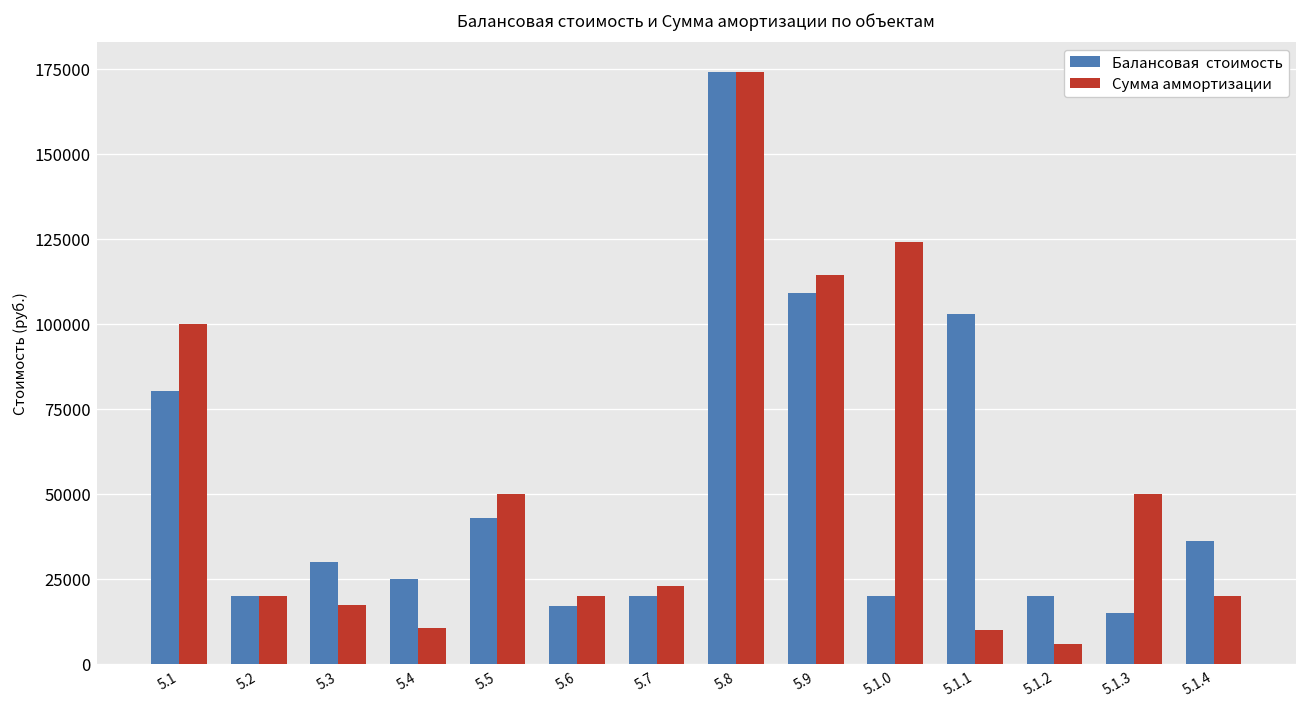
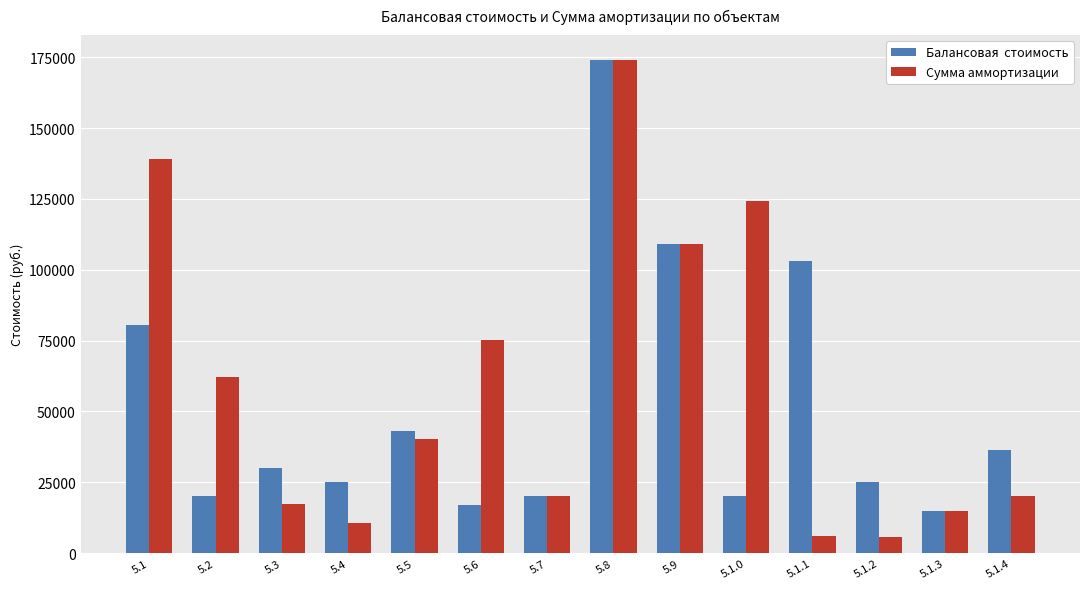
  {
    "Балансовая стоимость": {
      "5.1": 80000,
      "5.2": 20000,
      "5.3": 30000,
      "5.4": 25000,
      "5.5": 43000,
      "5.6": 17000,
      "5.7": 20000,
      "5.8": 174000,
      "5.9": 109000,
      "5.1.0": 20000,
      "5.1.1": 103000,
-     "5.1.2": 20000,
+     "5.1.2": 25000,
      "5.1.3": 15000,
      "5.1.4": 36000
    },
    "Сумма аммортизации": {
-     "5.1": 100000,
-     "5.2": 20000,
+     "5.1": 139000,
+     "5.2": 62000,
      "5.3": 17000,
      "5.4": 10000,
-     "5.5": 50000,
-     "5.6": 20000,
-     "5.7": 23000,
+     "5.5": 40000,
+     "5.6": 75000,
+     "5.7": 20000,
      "5.8": 174000,
-     "5.9": 114000,
+     "5.9": 109000,
      "5.1.0": 124000,
-     "5.1.1": 10000,
+     "5.1.1": 6000,
      "5.1.2": 6000,
-     "5.1.3": 50000,
+     "5.1.3": 15000,
      "5.1.4": 20000
    }
  }
